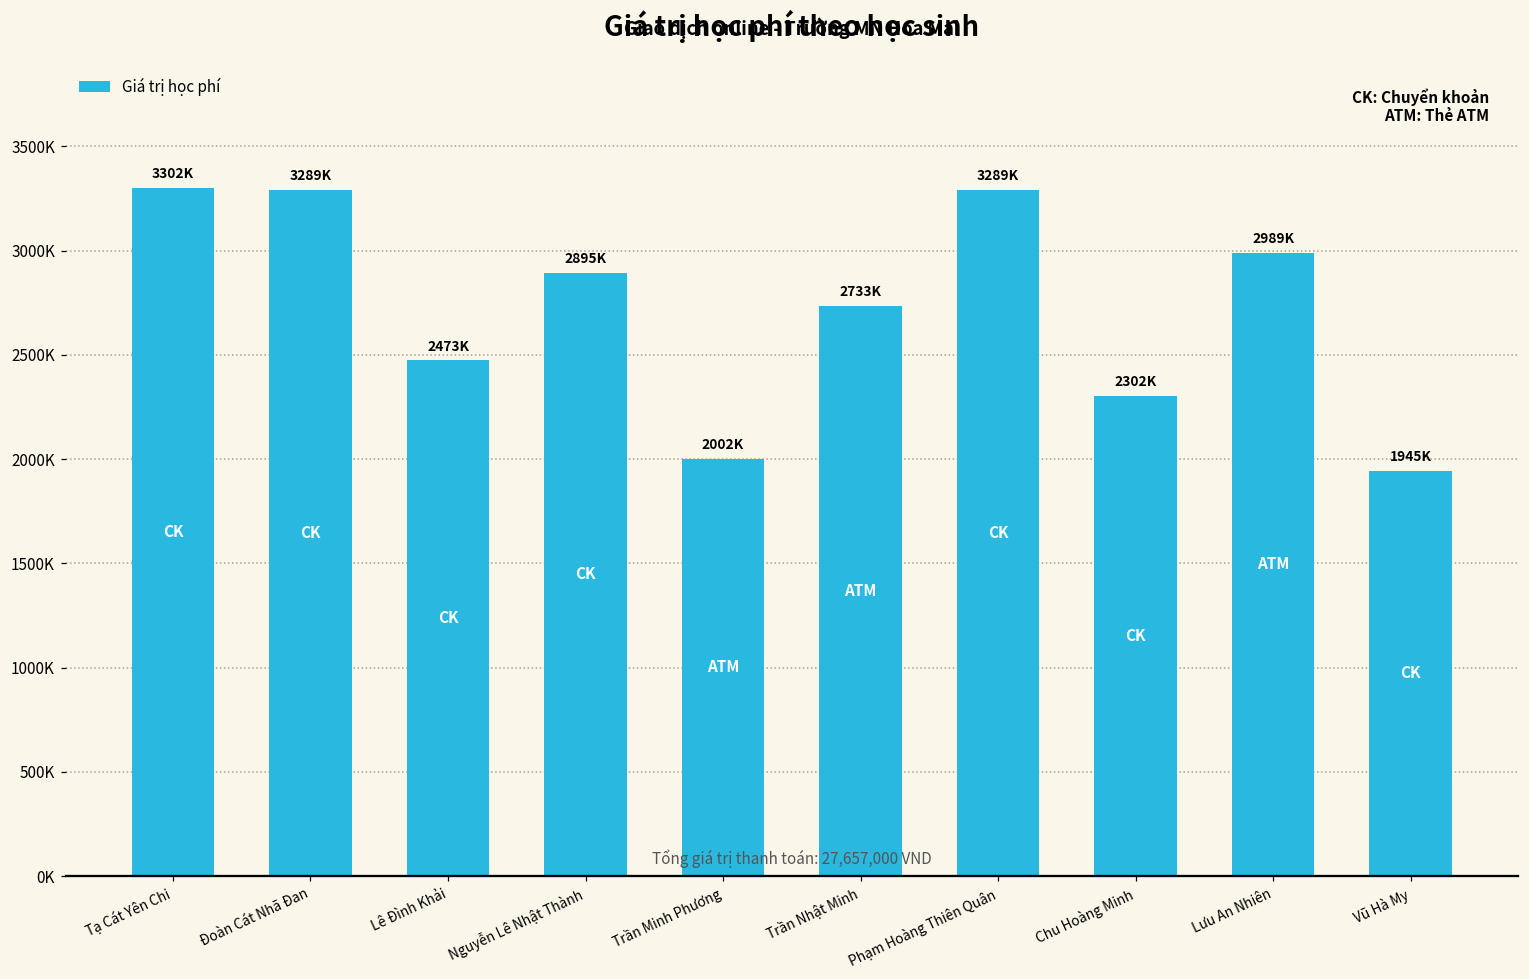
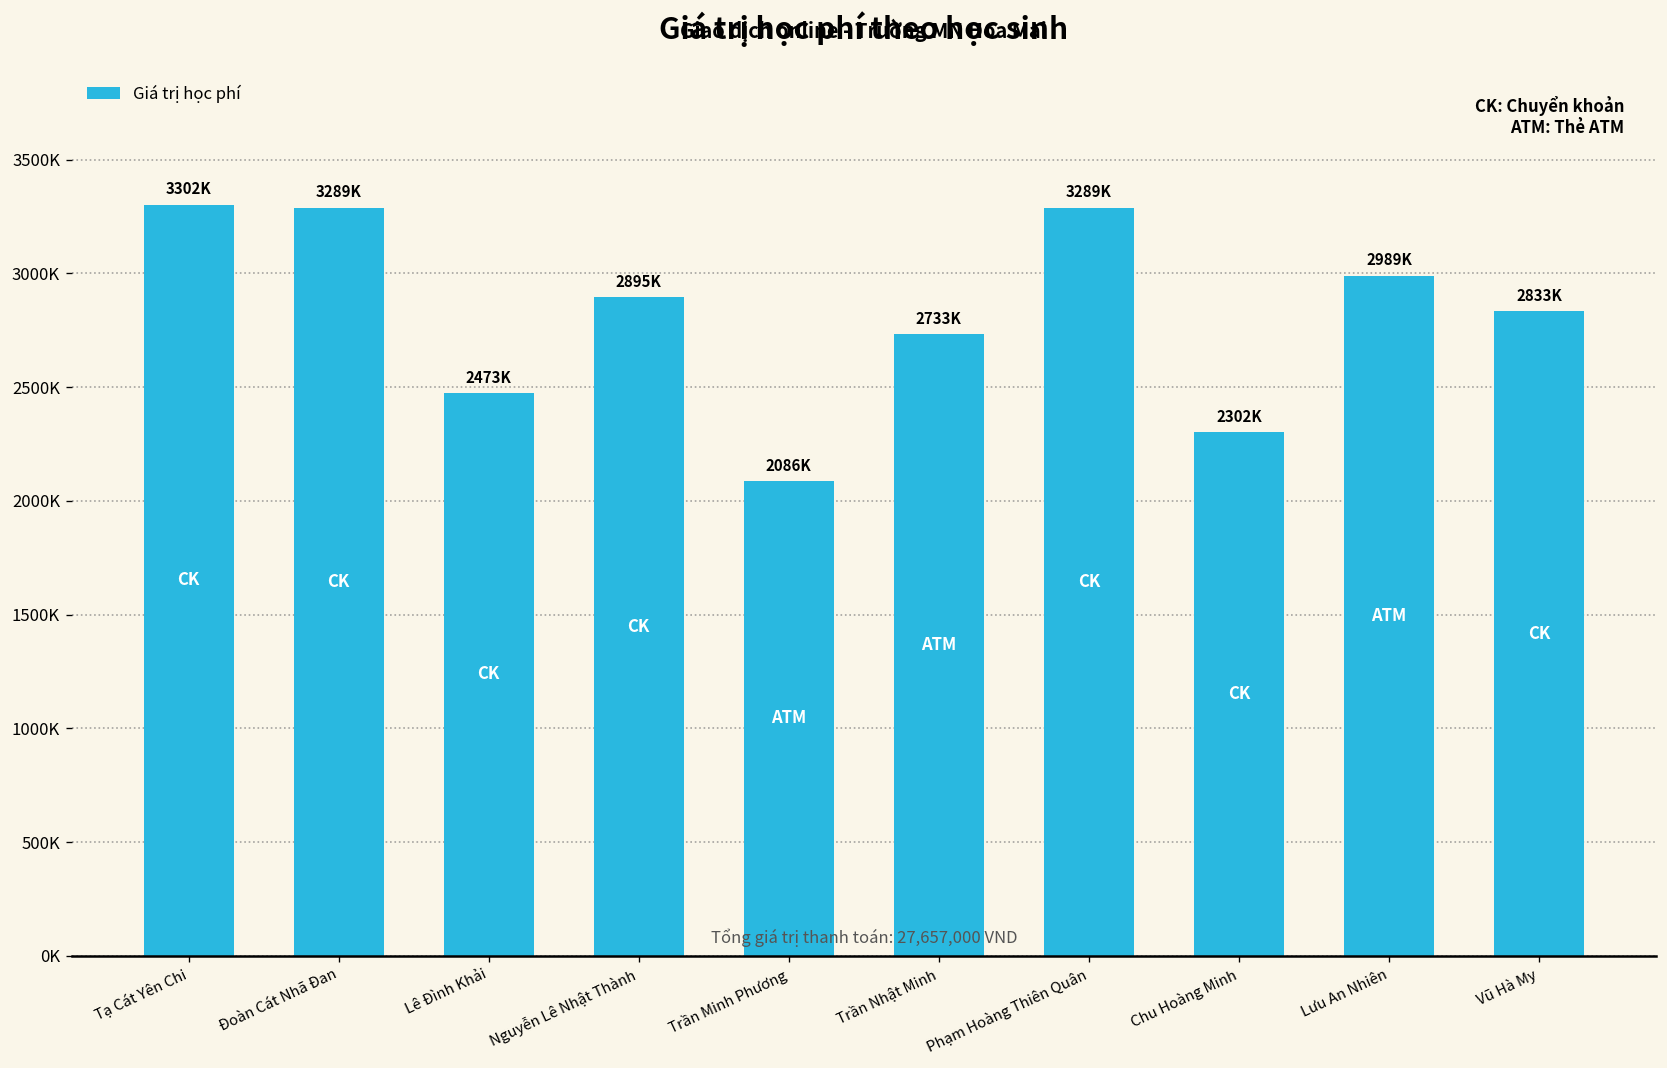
  {
    "Tạ Cát Yên Chi": "3302K",
    "Đoàn Cát Nhã Đan": "3289K",
    "Lê Đình Khải": "2473K",
    "Nguyễn Lê Nhật Thành": "2895K",
-   "Trần Minh Phương": "2002K",
+   "Trần Minh Phương": "2086K",
    "Trần Nhật Minh": "2733K",
    "Phạm Hoàng Thiên Quân": "3289K",
    "Chu Hoàng Minh": "2302K",
    "Lưu An Nhiên": "2989K",
-   "Vũ Hà My": "1945K"
+   "Vũ Hà My": "2833K"
  }
